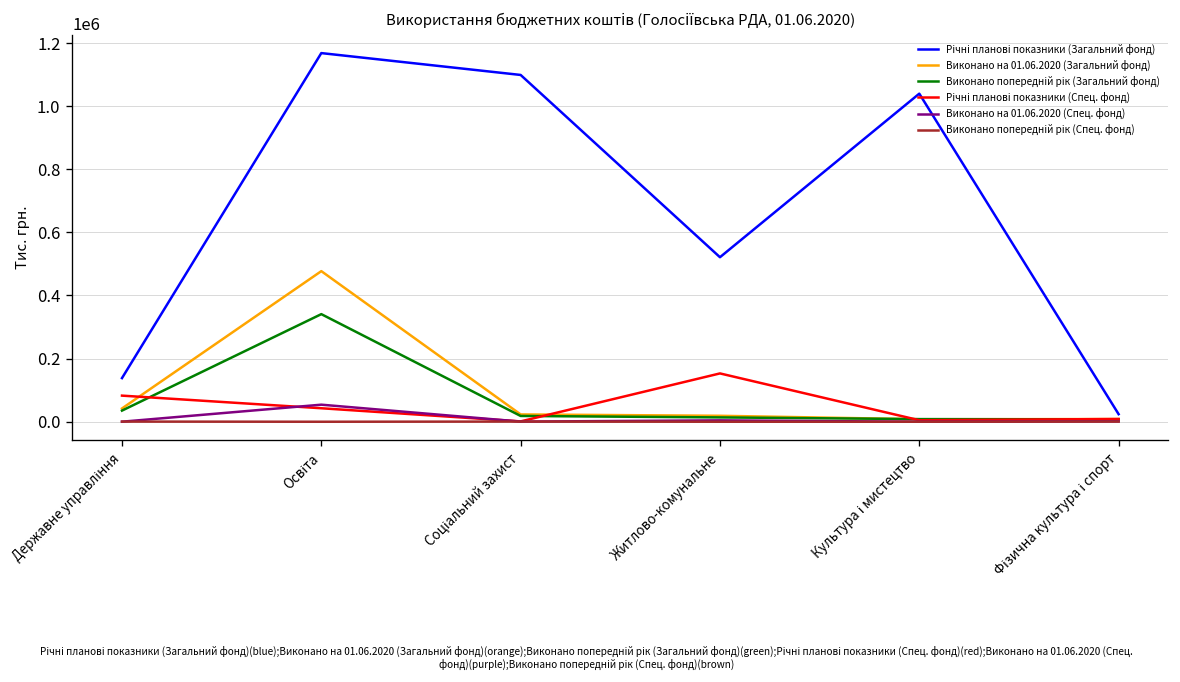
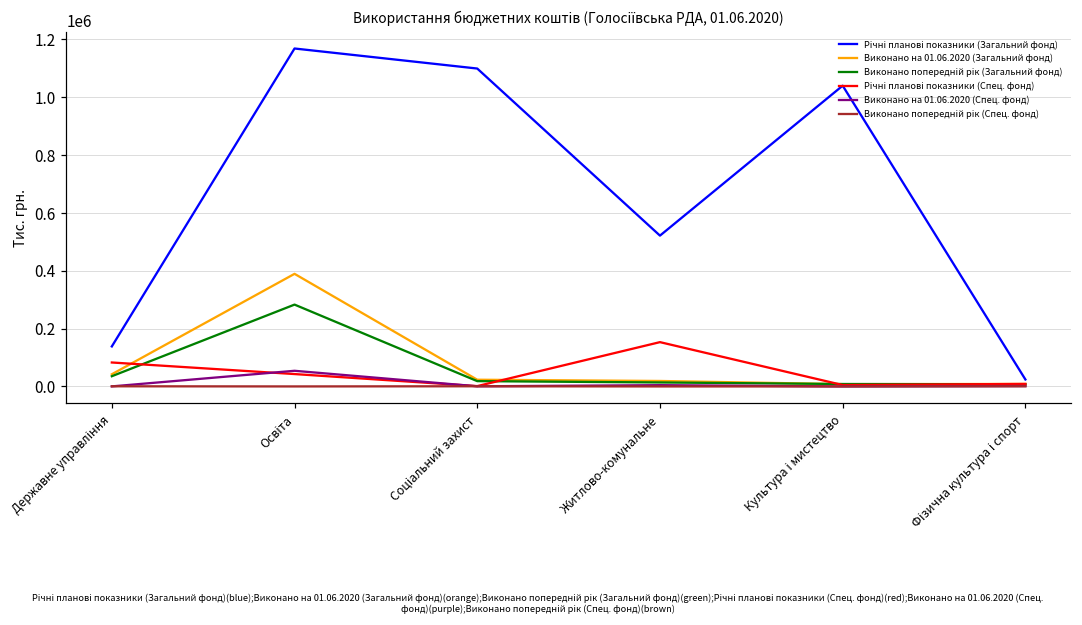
  {
    "Річні планові показники (Загальний фонд)": {
      "Державне управління": 140000,
      "Освіта": 1170000,
      "Соціальний захист": 1100000,
      "Житлово-комунальне": 520000,
      "Культура і мистецтво": 1040000,
      "Фізична культура і спорт": 20000
    },
    "Виконано на 01.06.2020 (Загальний фонд)": {
-     "Освіта": 480000
+     "Освіта": 390000
    },
    "Виконано попередній рік (Загальний фонд)": {
-     "Освіта": 340000
+     "Освіта": 280000
    },
    "Річні планові показники (Спец. фонд)": {
      "Державне управління": 80000,
      "Освіта": 40000,
      "Житлово-комунальне": 150000
    },
    "Виконано на 01.06.2020 (Спец. фонд)": {
      "Освіта": 50000
    },
    "Виконано попередній рік (Спец. фонд)": {
      "Освіта": 0
    }
  }
